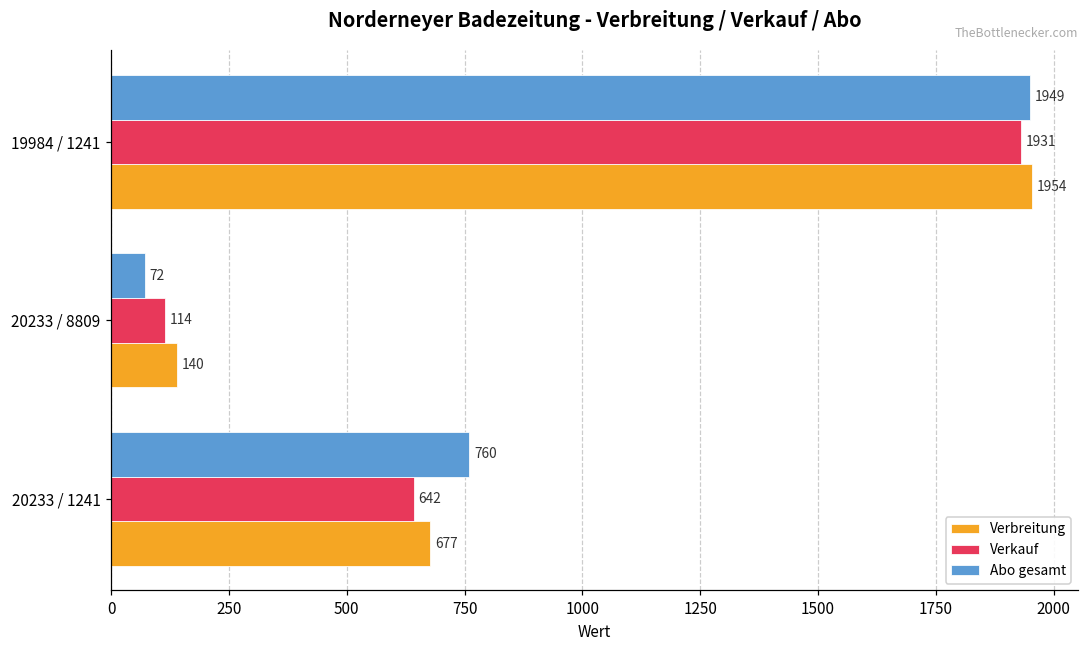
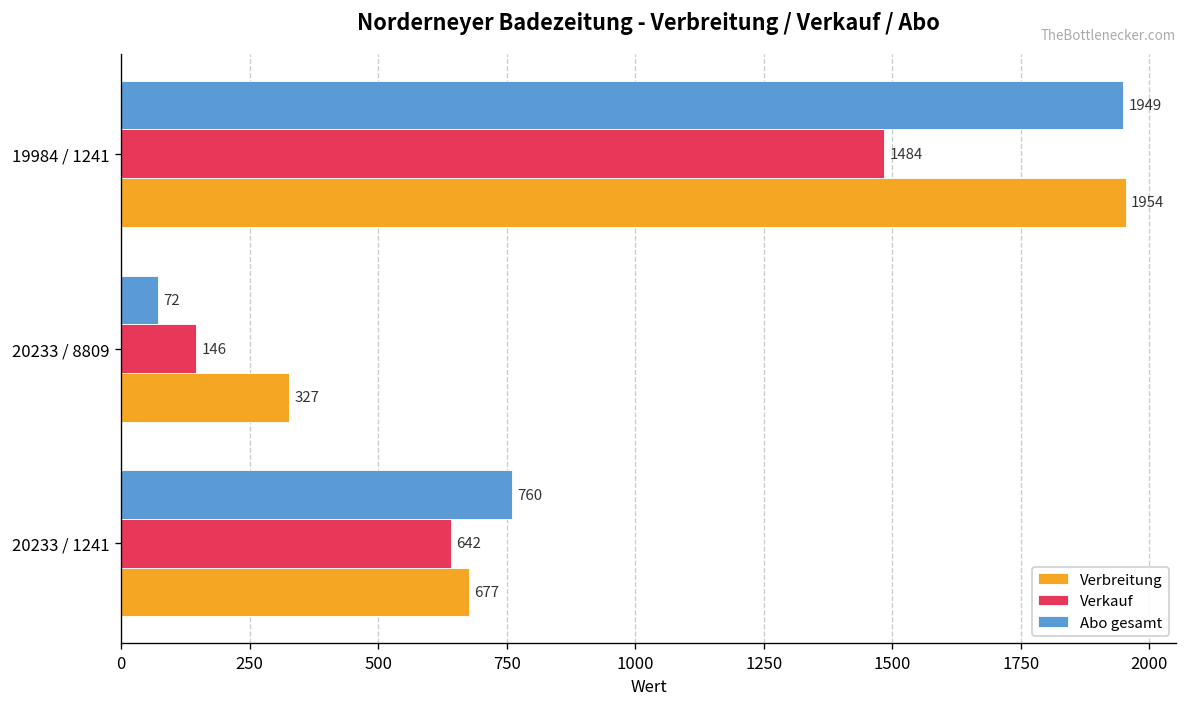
  {
    "Verbreitung": {
      "19984 / 1241": 1954,
-     "20233 / 8809": 140,
+     "20233 / 8809": 327,
      "20233 / 1241": 677
    },
    "Verkauf": {
-     "19984 / 1241": 1931,
-     "20233 / 8809": 114,
+     "19984 / 1241": 1484,
+     "20233 / 8809": 146,
      "20233 / 1241": 642
    },
    "Abo gesamt": {
      "19984 / 1241": 1949,
      "20233 / 8809": 72,
      "20233 / 1241": 760
    }
  }
